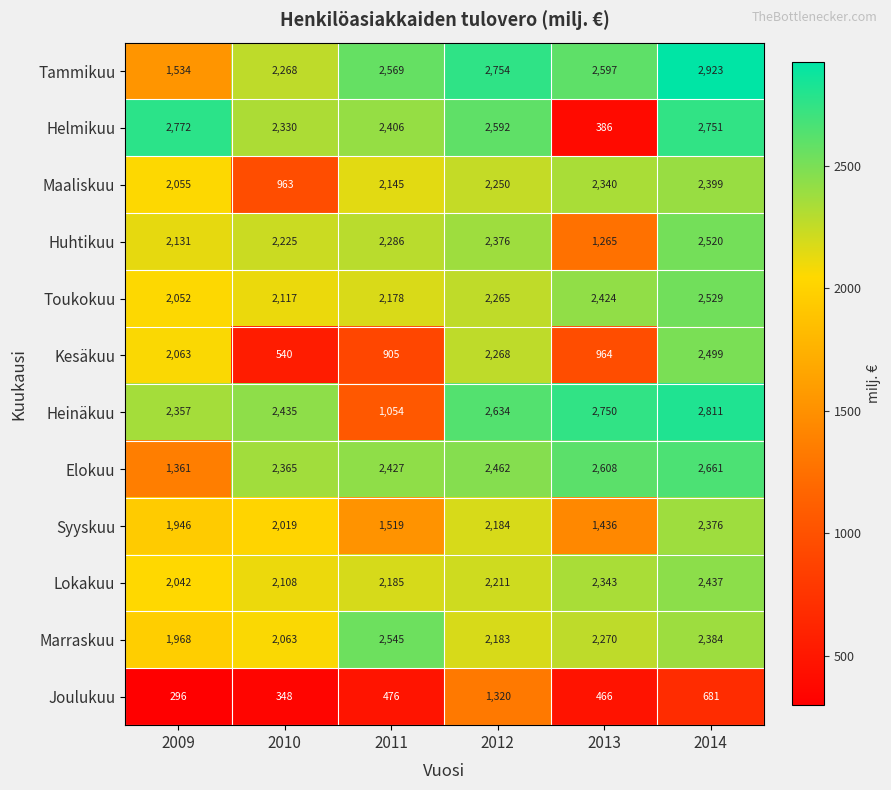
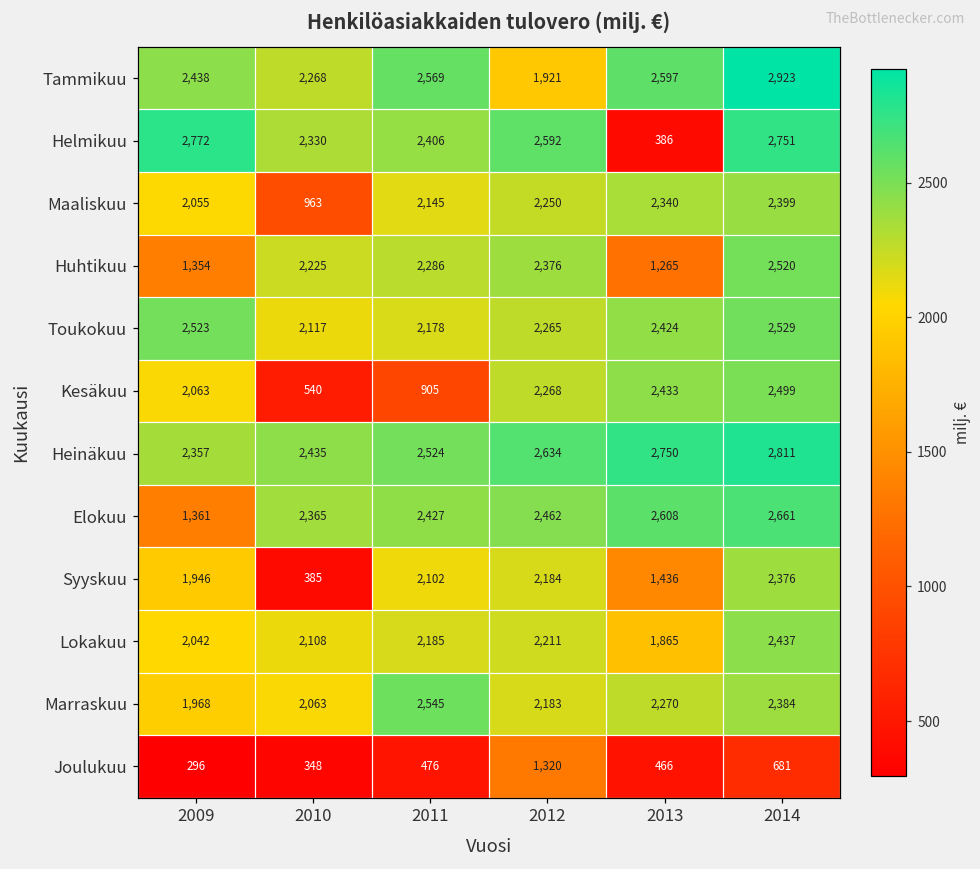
  {
    "Tammikuu": {
-     "2009": "1,534",
+     "2009": "2,438",
      "2010": "2,268",
      "2011": "2,569",
-     "2012": "2,754",
+     "2012": "1,921",
      "2013": "2,597",
      "2014": "2,923"
    },
    "Helmikuu": {
      "2009": "2,772",
      "2010": "2,330",
      "2011": "2,406",
      "2012": "2,592",
      "2013": "386",
      "2014": "2,751"
    },
    "Maaliskuu": {
      "2009": "2,055",
      "2010": "963",
      "2011": "2,145",
      "2012": "2,250",
      "2013": "2,340",
      "2014": "2,399"
    },
    "Huhtikuu": {
-     "2009": "2,131",
+     "2009": "1,354",
      "2010": "2,225",
      "2011": "2,286",
      "2012": "2,376",
      "2013": "1,265",
      "2014": "2,520"
    },
    "Toukokuu": {
-     "2009": "2,052",
+     "2009": "2,523",
      "2010": "2,117",
      "2011": "2,178",
      "2012": "2,265",
      "2013": "2,424",
      "2014": "2,529"
    },
    "Kesäkuu": {
      "2009": "2,063",
      "2010": "540",
      "2011": "905",
      "2012": "2,268",
-     "2013": "964",
+     "2013": "2,433",
      "2014": "2,499"
    },
    "Heinäkuu": {
      "2009": "2,357",
      "2010": "2,435",
-     "2011": "1,054",
+     "2011": "2,524",
      "2012": "2,634",
      "2013": "2,750",
      "2014": "2,811"
    },
    "Elokuu": {
      "2009": "1,361",
      "2010": "2,365",
      "2011": "2,427",
      "2012": "2,462",
      "2013": "2,608",
      "2014": "2,661"
    },
    "Syyskuu": {
      "2009": "1,946",
-     "2010": "2,019",
-     "2011": "1,519",
+     "2010": "385",
+     "2011": "2,102",
      "2012": "2,184",
      "2013": "1,436",
      "2014": "2,376"
    },
    "Lokakuu": {
      "2009": "2,042",
      "2010": "2,108",
      "2011": "2,185",
      "2012": "2,211",
-     "2013": "2,343",
+     "2013": "1,865",
      "2014": "2,437"
    },
    "Marraskuu": {
      "2009": "1,968",
      "2010": "2,063",
      "2011": "2,545",
      "2012": "2,183",
      "2013": "2,270",
      "2014": "2,384"
    },
    "Joulukuu": {
      "2009": "296",
      "2010": "348",
      "2011": "476",
      "2012": "1,320",
      "2013": "466",
      "2014": "681"
    }
  }
